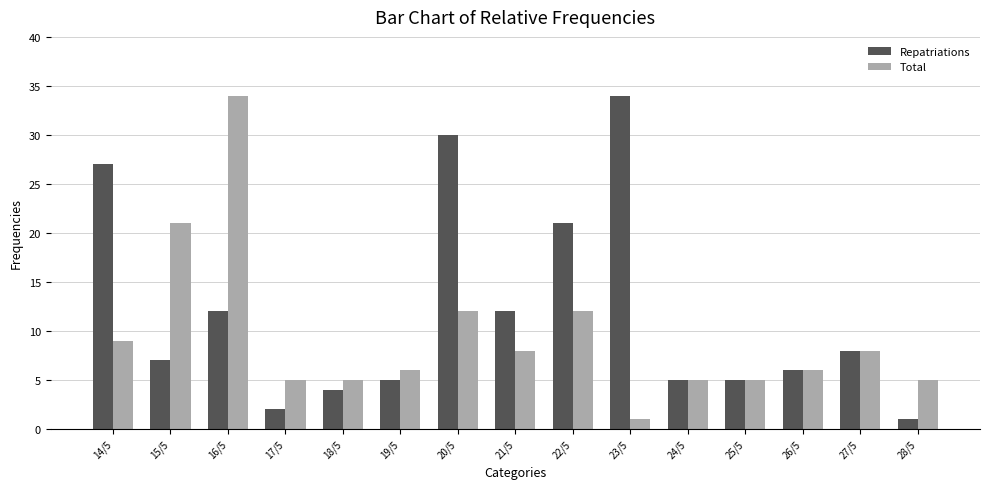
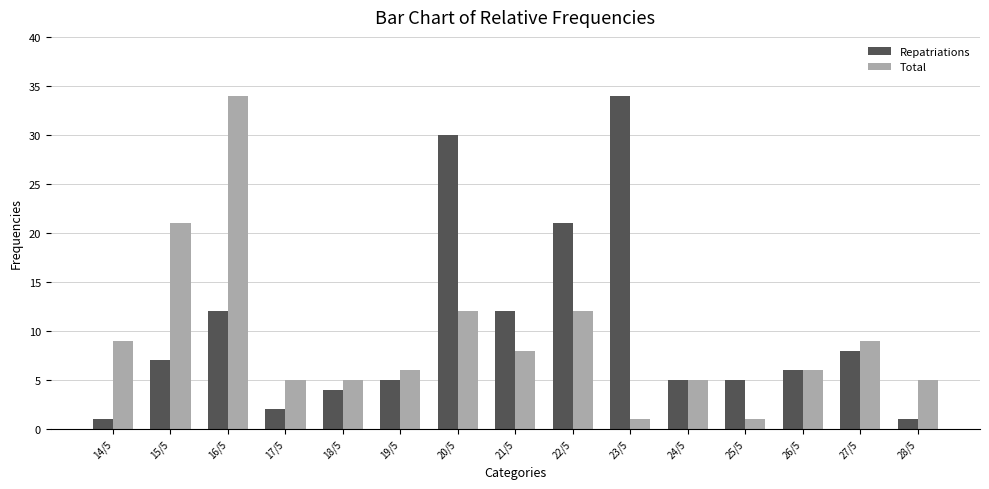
  {
    "Repatriations": {
-     "14/5": 27,
+     "14/5": 1,
      "15/5": 7,
      "16/5": 12,
      "17/5": 2,
      "18/5": 4,
      "19/5": 5,
      "20/5": 30,
      "21/5": 12,
      "22/5": 21,
      "23/5": 34,
      "24/5": 5,
      "25/5": 5,
      "26/5": 6,
      "27/5": 8,
      "28/5": 1
    },
    "Total": {
      "14/5": 9,
      "15/5": 21,
      "16/5": 34,
      "17/5": 5,
      "18/5": 5,
      "19/5": 6,
      "20/5": 12,
      "21/5": 8,
      "22/5": 12,
      "23/5": 1,
      "24/5": 5,
-     "25/5": 5,
+     "25/5": 1,
      "26/5": 6,
-     "27/5": 8,
+     "27/5": 9,
      "28/5": 5
    }
  }
